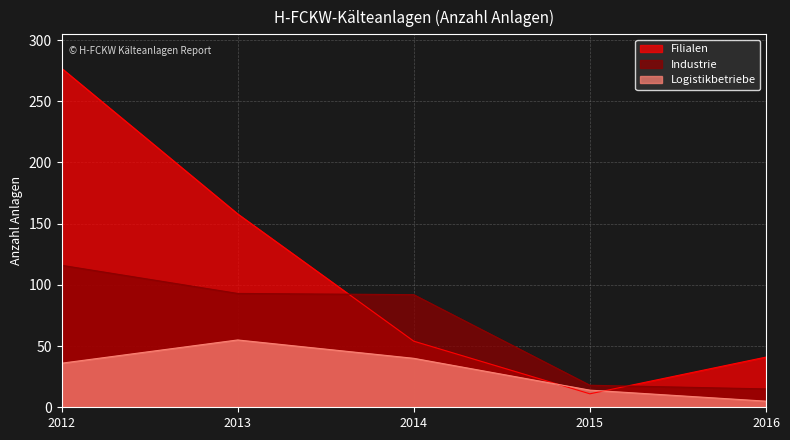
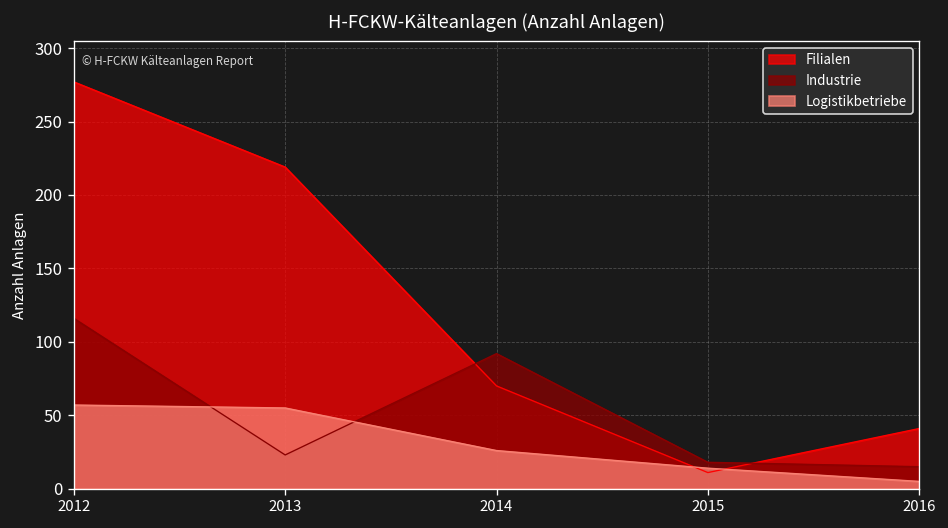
  {
    "Filialen": {
      "2012": 277,
-     "2013": 158,
-     "2014": 54,
+     "2013": 219,
+     "2014": 70,
      "2015": 11,
      "2016": 41
    },
    "Industrie": {
      "2012": 116,
-     "2013": 93,
+     "2013": 23,
      "2014": 92,
      "2015": 18,
      "2016": 15
    },
    "Logistikbetriebe": {
-     "2012": 36,
+     "2012": 57,
      "2013": 55,
-     "2014": 40,
+     "2014": 26,
      "2015": 14,
      "2016": 5
    }
  }
